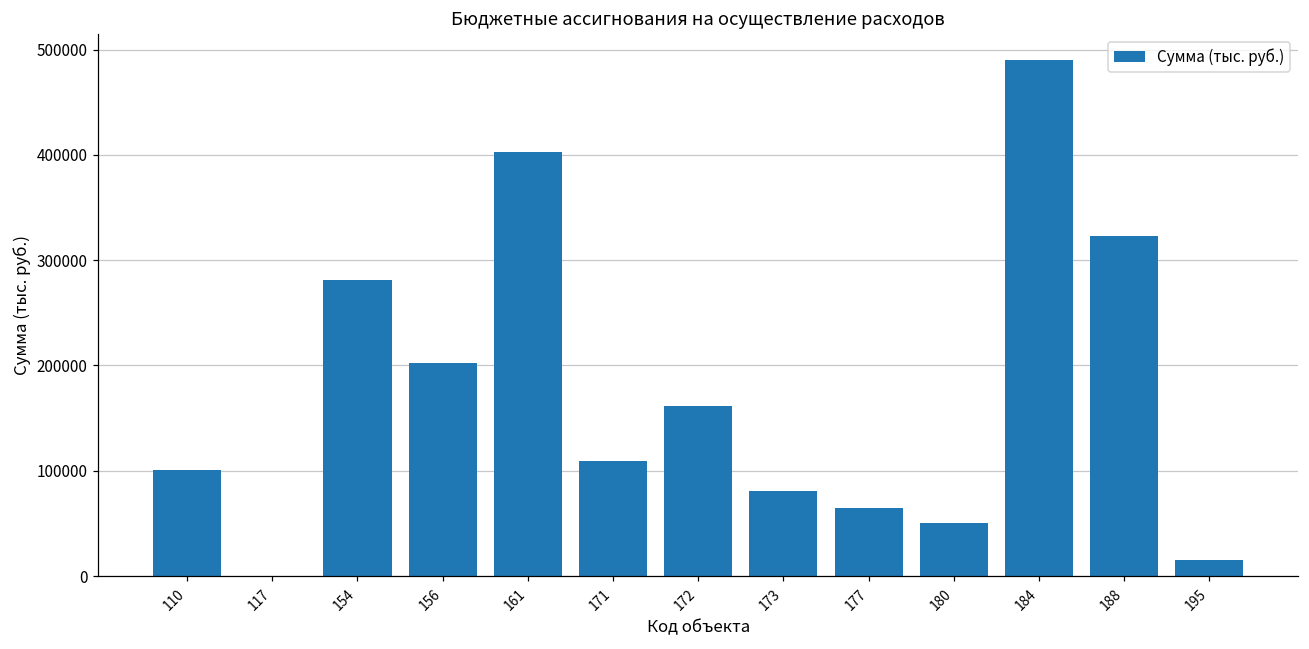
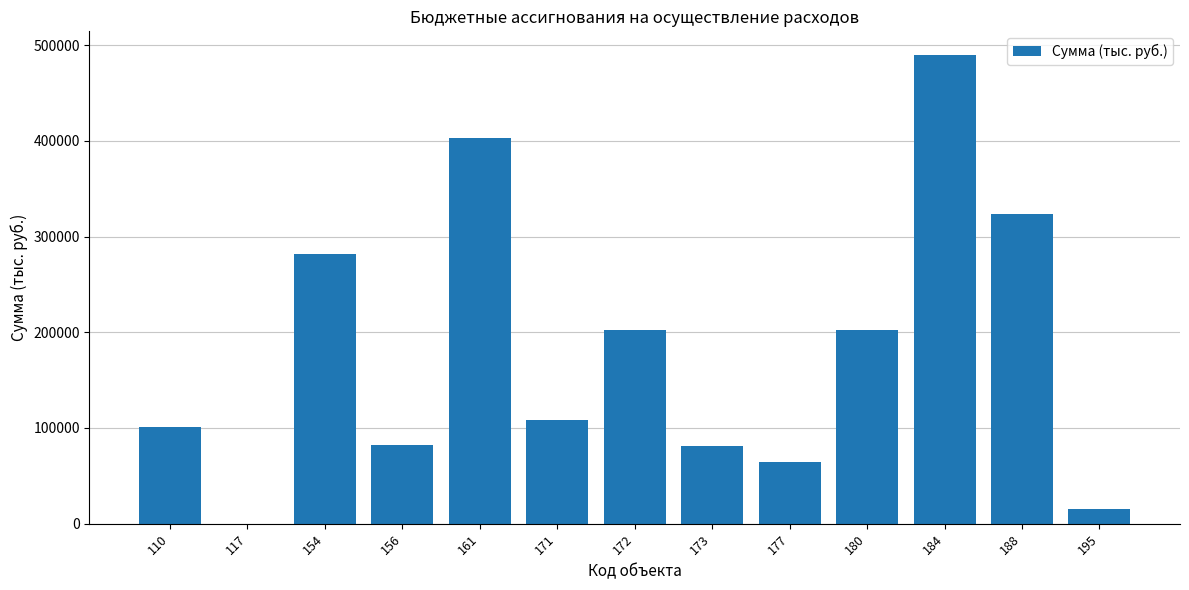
  {
    "110": 100000,
    "154": 280000,
-   "156": 200000,
+   "156": 80000,
    "161": 400000,
    "171": 110000,
-   "172": 160000,
+   "172": 200000,
    "173": 80000,
    "177": 60000,
-   "180": 50000,
+   "180": 200000,
    "184": 490000,
    "188": 320000,
    "195": 20000
  }
